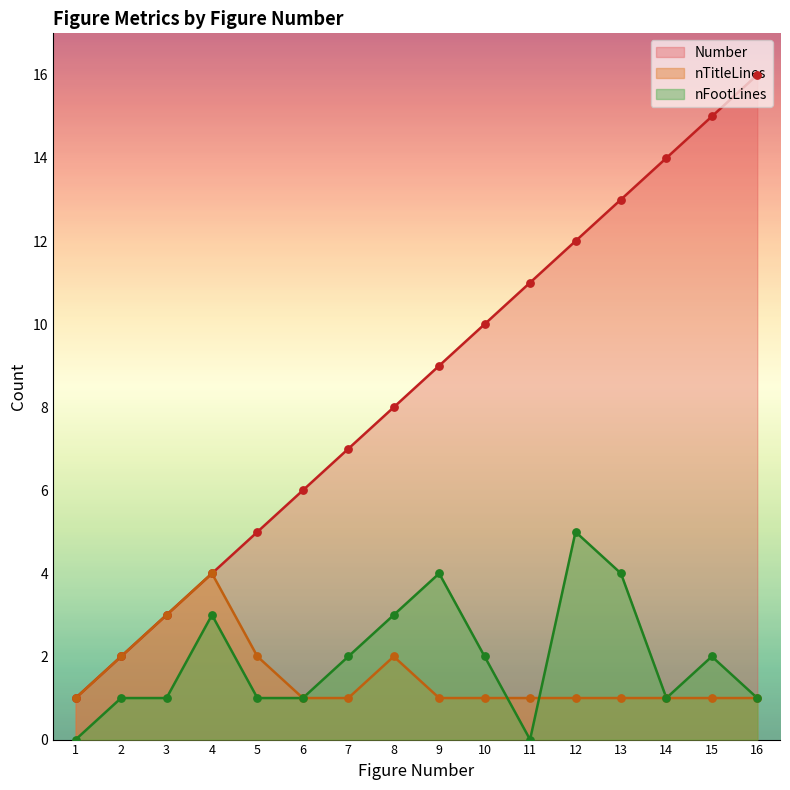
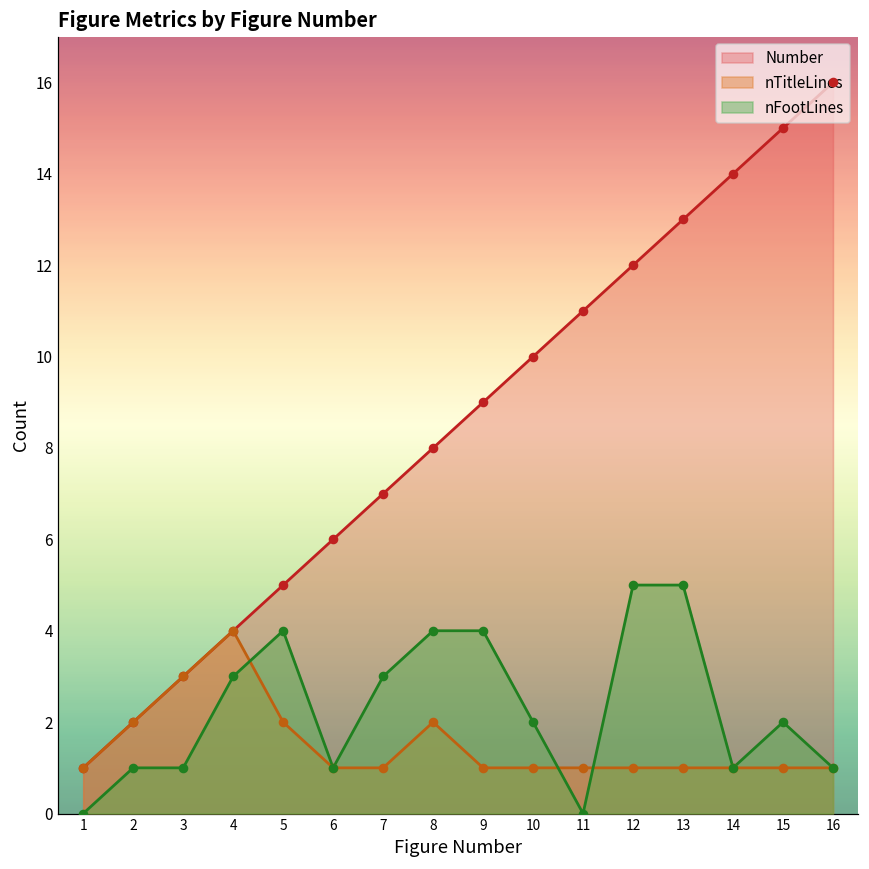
  {
    "nFootLines": {
      "1": 0,
      "2": 1,
      "3": 1,
      "4": 3,
-     "5": 1,
-     "7": 2,
-     "8": 3,
+     "5": 4,
+     "7": 3,
+     "8": 4,
      "9": 4,
      "10": 2,
      "11": 0,
      "12": 5,
-     "13": 4,
+     "13": 5,
      "15": 2
    }
  }
